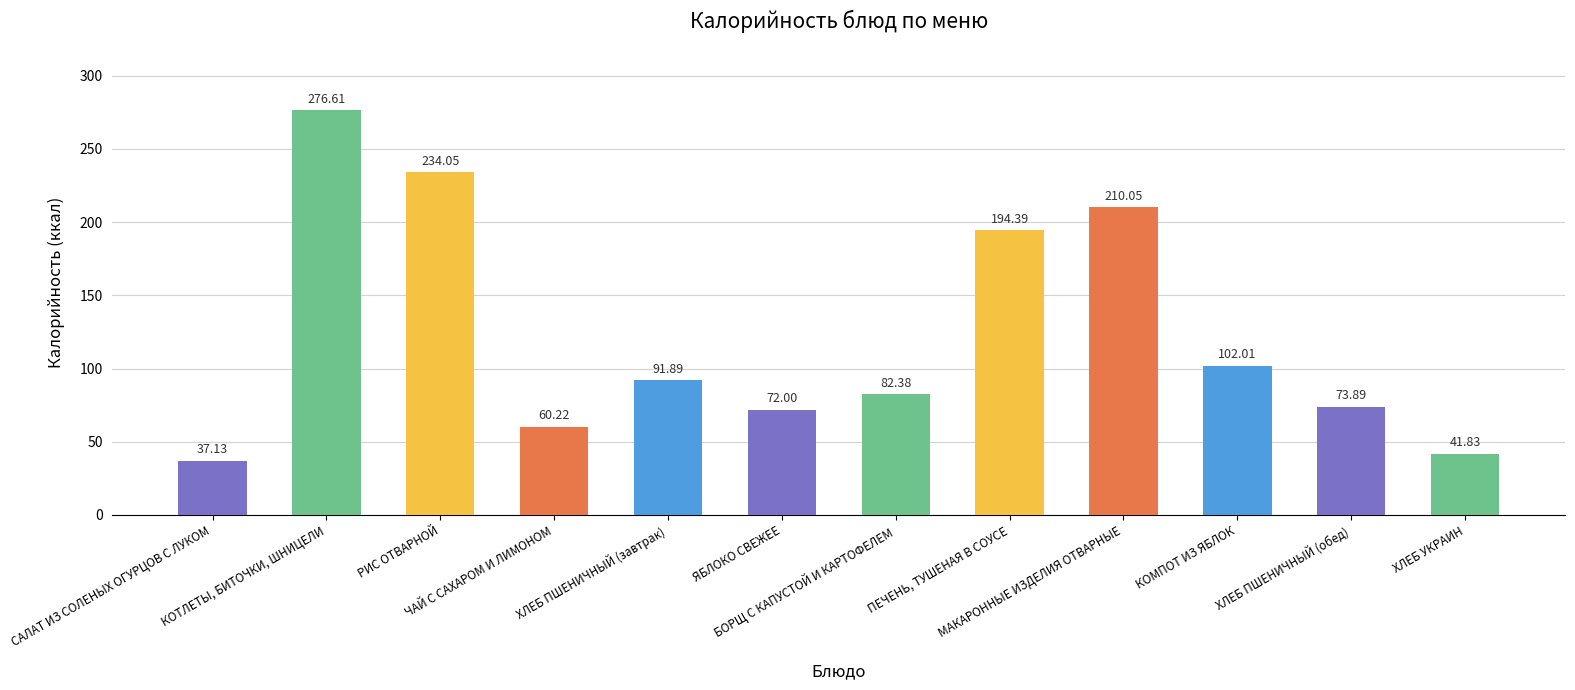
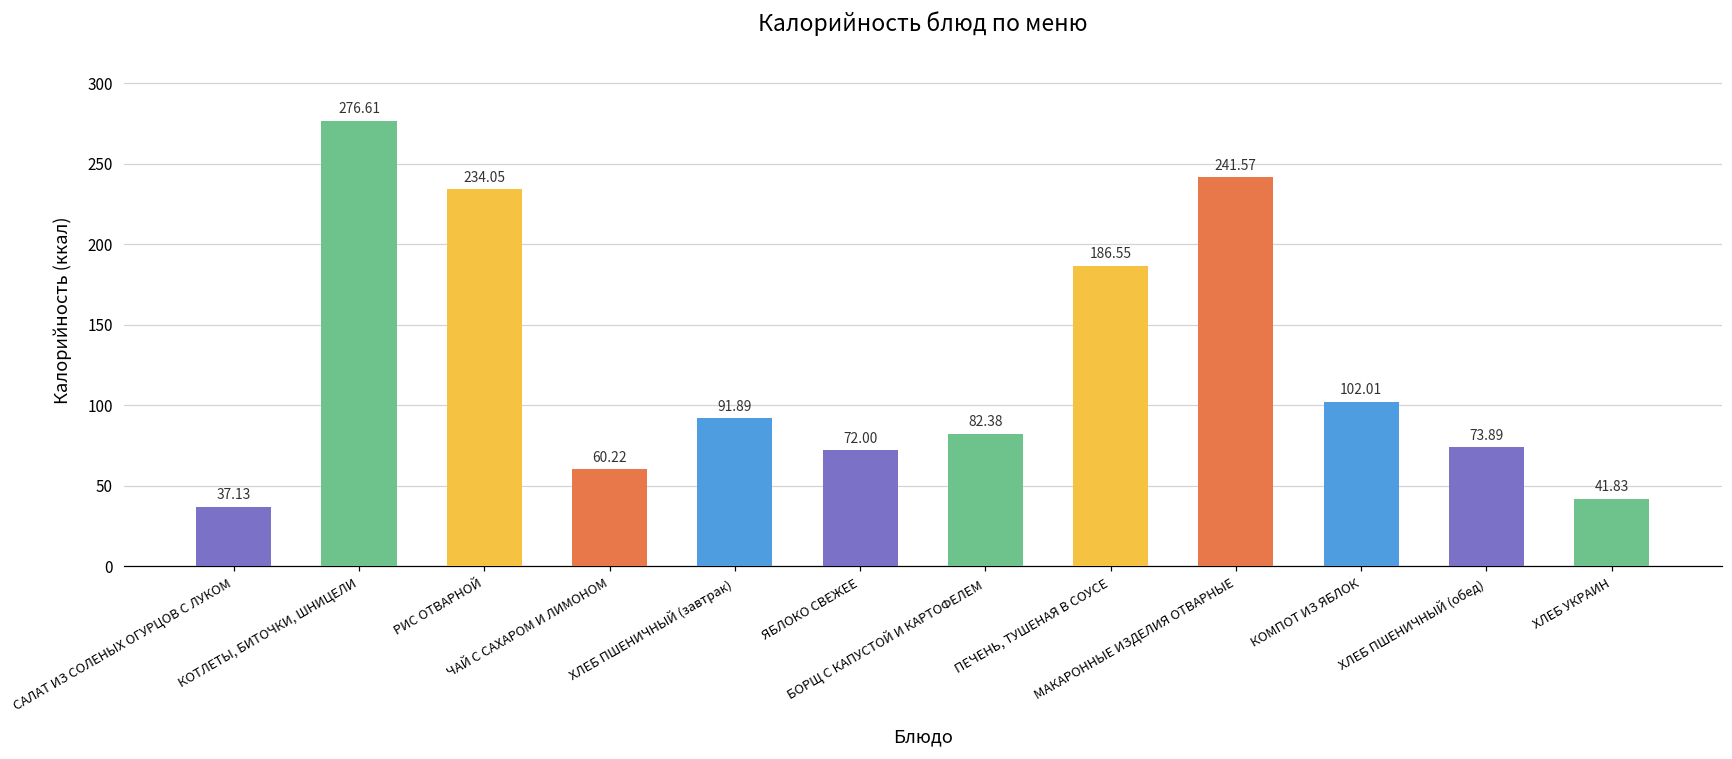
  {
    "САЛАТ ИЗ СОЛЕНЫХ ОГУРЦОВ С ЛУКОМ": 37.13,
    "КОТЛЕТЫ, БИТОЧКИ, ШНИЦЕЛИ": 276.61,
    "РИС ОТВАРНОЙ": 234.05,
    "ЧАЙ С САХАРОМ И ЛИМОНОМ": 60.22,
    "ХЛЕБ ПШЕНИЧНЫЙ (завтрак)": 91.89,
    "ЯБЛОКО СВЕЖЕЕ": 72.00,
    "БОРЩ С КАПУСТОЙ И КАРТОФЕЛЕМ": 82.38,
-   "ПЕЧЕНЬ, ТУШЕНАЯ В СОУСЕ": 194.39,
-   "МАКАРОННЫЕ ИЗДЕЛИЯ ОТВАРНЫЕ": 210.05,
+   "ПЕЧЕНЬ, ТУШЕНАЯ В СОУСЕ": 186.55,
+   "МАКАРОННЫЕ ИЗДЕЛИЯ ОТВАРНЫЕ": 241.57,
    "КОМПОТ ИЗ ЯБЛОК": 102.01,
    "ХЛЕБ ПШЕНИЧНЫЙ (обед)": 73.89,
    "ХЛЕБ УКРАИН": 41.83
  }
